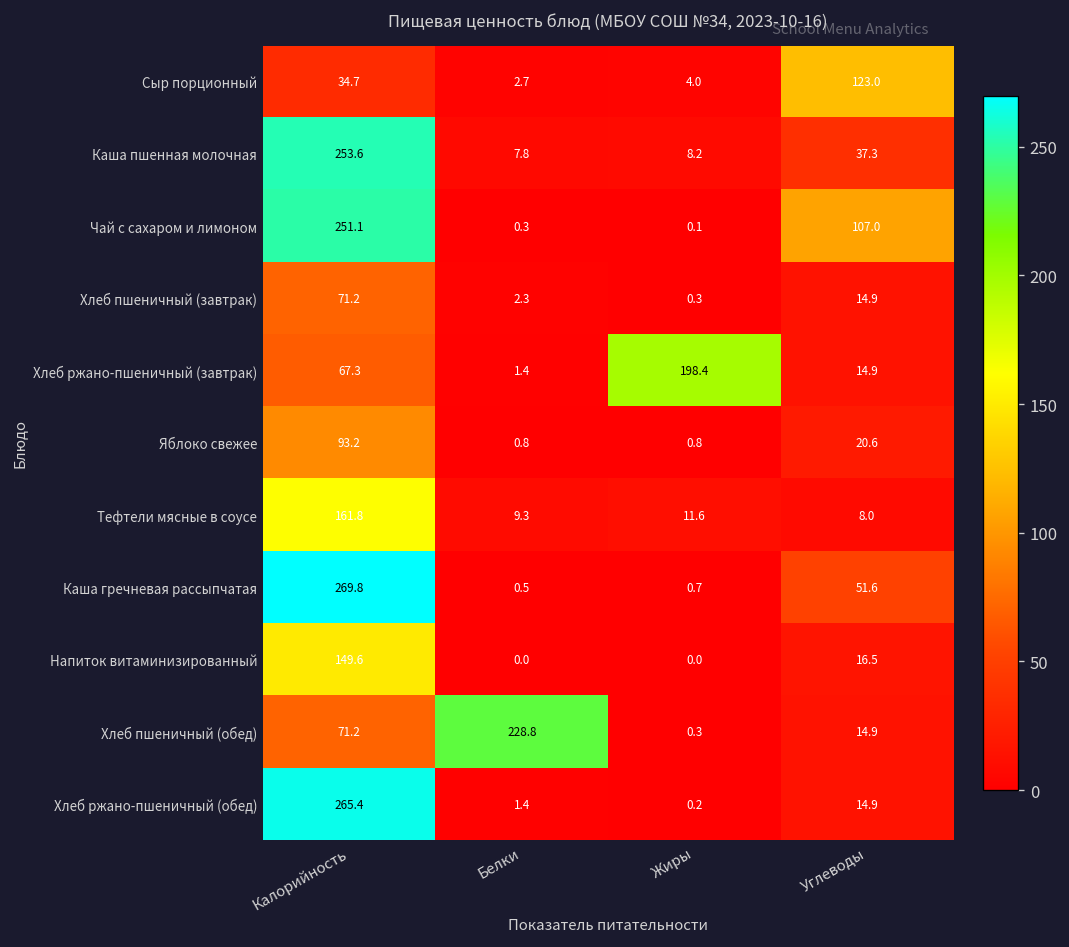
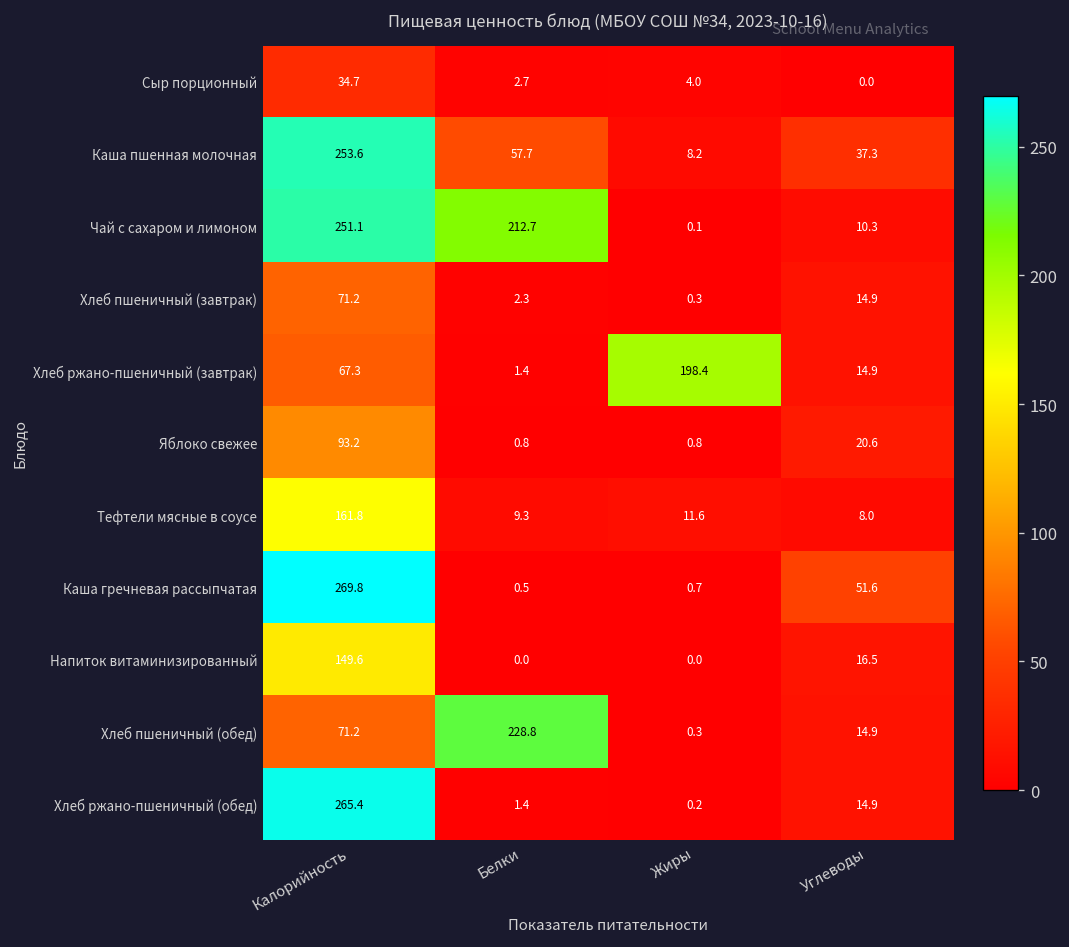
  {
    "Сыр порционный": {
      "Калорийность": 34.7,
      "Белки": 2.7,
      "Жиры": 4.0,
-     "Углеводы": 123.0
+     "Углеводы": 0.0
    },
    "Каша пшенная молочная": {
      "Калорийность": 253.6,
-     "Белки": 7.8,
+     "Белки": 57.7,
      "Жиры": 8.2,
      "Углеводы": 37.3
    },
    "Чай с сахаром и лимоном": {
      "Калорийность": 251.1,
-     "Белки": 0.3,
+     "Белки": 212.7,
      "Жиры": 0.1,
-     "Углеводы": 107.0
+     "Углеводы": 10.3
    },
    "Хлеб пшеничный (завтрак)": {
      "Калорийность": 71.2,
      "Белки": 2.3,
      "Жиры": 0.3,
      "Углеводы": 14.9
    },
    "Хлеб ржано-пшеничный (завтрак)": {
      "Калорийность": 67.3,
      "Белки": 1.4,
      "Жиры": 198.4,
      "Углеводы": 14.9
    },
    "Яблоко свежее": {
      "Калорийность": 93.2,
      "Белки": 0.8,
      "Жиры": 0.8,
      "Углеводы": 20.6
    },
    "Тефтели мясные в соусе": {
      "Калорийность": 161.8,
      "Белки": 9.3,
      "Жиры": 11.6,
      "Углеводы": 8.0
    },
    "Каша гречневая рассыпчатая": {
      "Калорийность": 269.8,
      "Белки": 0.5,
      "Жиры": 0.7,
      "Углеводы": 51.6
    },
    "Напиток витаминизированный": {
      "Калорийность": 149.6,
      "Белки": 0.0,
      "Жиры": 0.0,
      "Углеводы": 16.5
    },
    "Хлеб пшеничный (обед)": {
      "Калорийность": 71.2,
      "Белки": 228.8,
      "Жиры": 0.3,
      "Углеводы": 14.9
    },
    "Хлеб ржано-пшеничный (обед)": {
      "Калорийность": 265.4,
      "Белки": 1.4,
      "Жиры": 0.2,
      "Углеводы": 14.9
    }
  }
